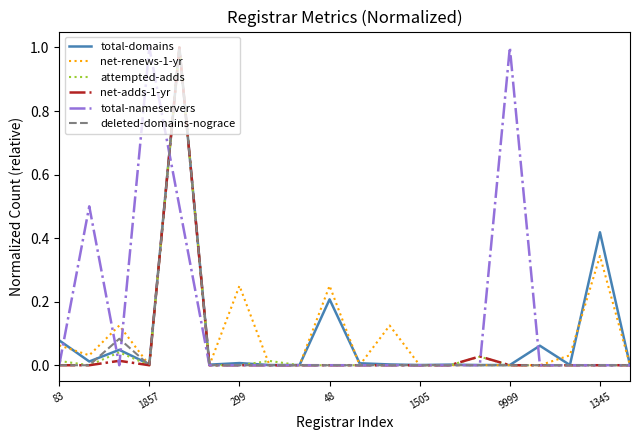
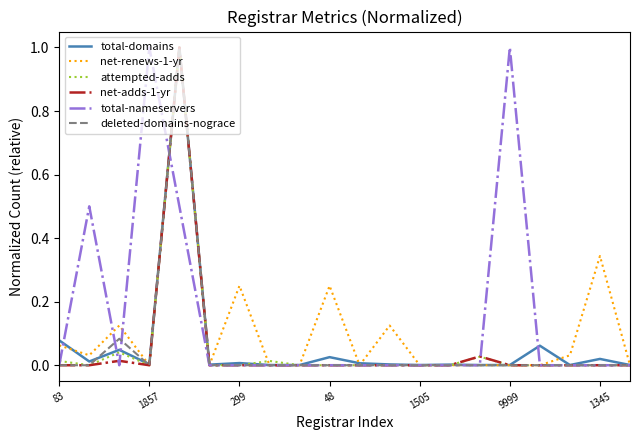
  {
    "total-domains": {
      "83": 0.08,
-     "48": 0.21,
-     "1345": 0.42
+     "48": 0.03,
+     "1345": 0.02
    },
    "net-renews-1-yr": {
      "83": 0.06,
      "299": 0.25,
      "48": 0.25,
      "1345": 0.34
    },
    "attempted-adds": {
      "83": 0.01
    },
    "total-nameservers": {
      "9999": 1.00
    }
  }
